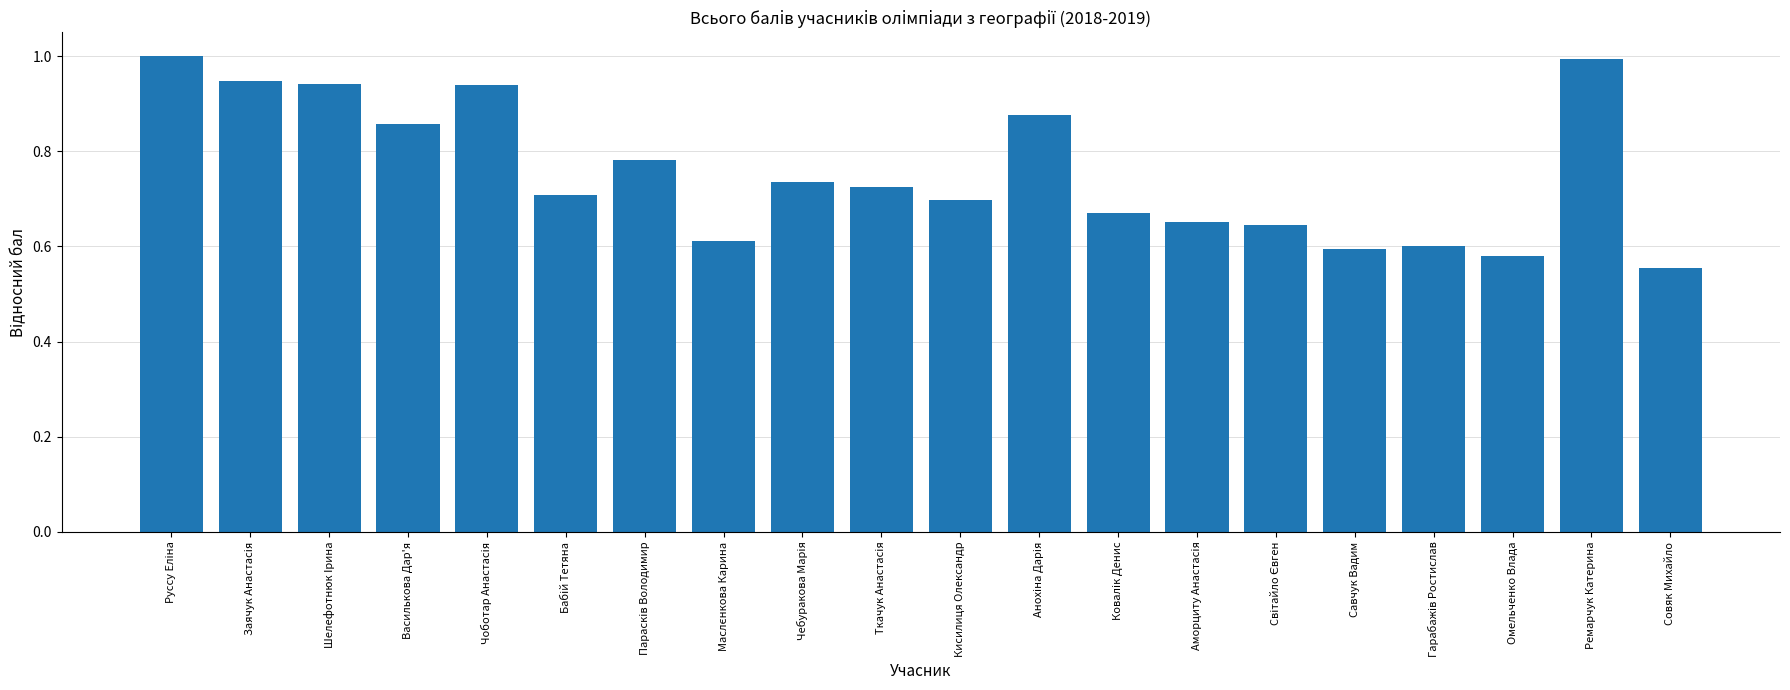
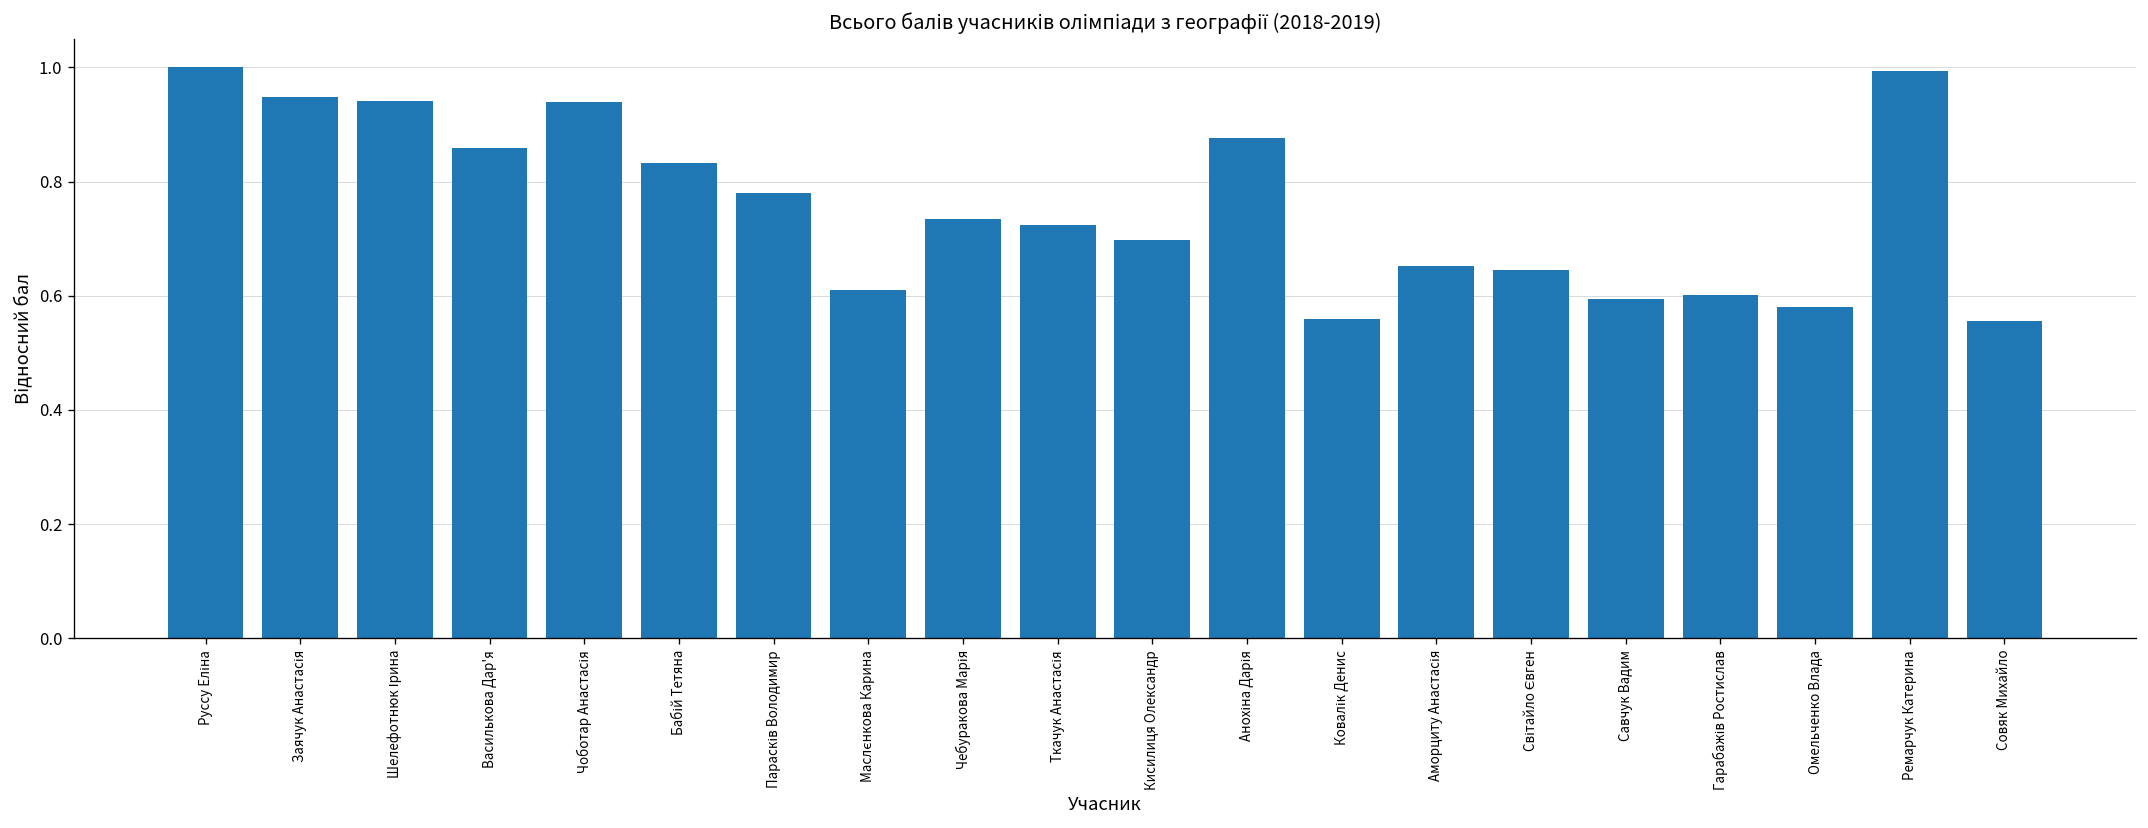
  {
    "Руссу Еліна": 1.00,
    "Заячук Анастасія": 0.95,
    "Шелефотнюк Ірина": 0.94,
    "Василькова Дар'я": 0.86,
    "Чоботар Анастасія": 0.94,
-   "Бабій Тетяна": 0.71,
+   "Бабій Тетяна": 0.83,
    "Парасків Володимир": 0.78,
    "Маслєнкова Карина": 0.61,
    "Чебуракова Марія": 0.73,
    "Ткачук Анастасія": 0.72,
    "Кисилиця Олександр": 0.70,
    "Анохіна Дарія": 0.88,
-   "Ковалік Денис": 0.67,
+   "Ковалік Денис": 0.56,
    "Аморциту Анастасія": 0.65,
    "Світайло Євген": 0.64,
    "Савчук Вадим": 0.59,
    "Гарабажів Ростислав": 0.60,
    "Омельченко Влада": 0.58,
    "Ремарчук Катерина": 0.99,
    "Совяк Михайло": 0.55
  }
